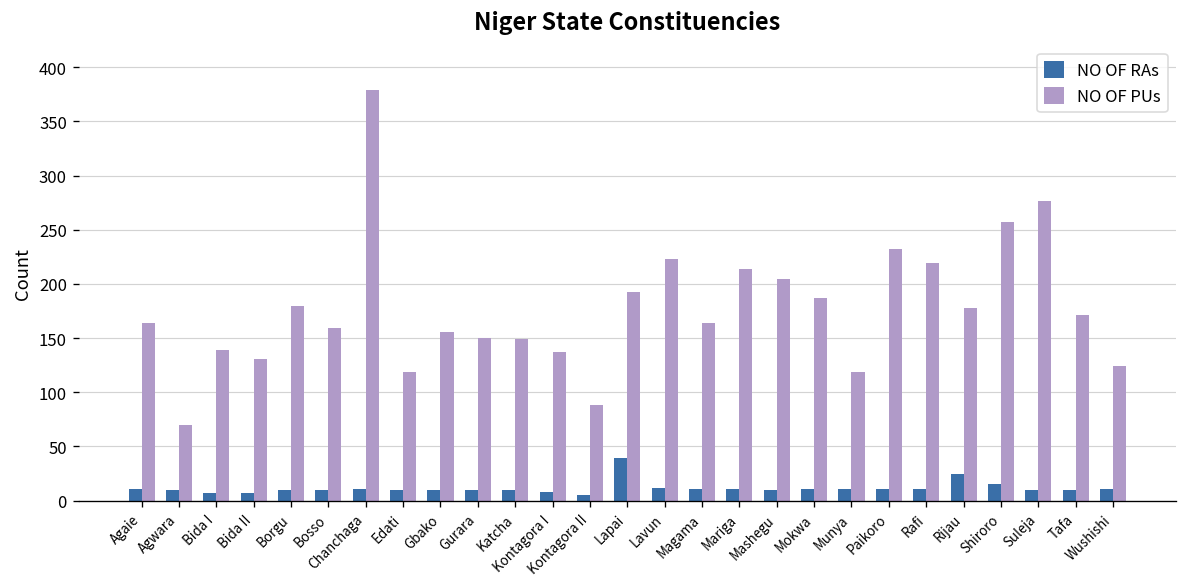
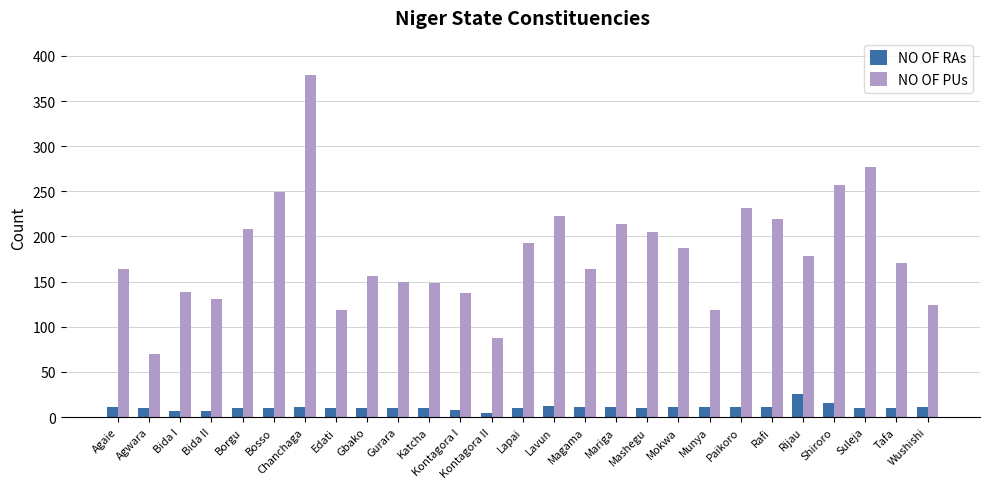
  {
    "NO OF RAs": {
      "Agaie": 10,
      "Agwara": 10,
      "Bida I": 10,
      "Bida II": 10,
      "Borgu": 10,
      "Bosso": 10,
      "Chanchaga": 10,
      "Edati": 10,
      "Gbako": 10,
      "Gurara": 10,
      "Katcha": 10,
      "Kontagora I": 10,
      "Kontagora II": 10,
-     "Lapai": 40,
+     "Lapai": 10,
      "Lavun": 10,
      "Magama": 10,
      "Mariga": 10,
      "Mashegu": 10,
      "Mokwa": 10,
      "Munya": 10,
      "Paikoro": 10,
      "Rafi": 10,
      "Rijau": 30,
      "Shiroro": 20,
      "Suleja": 10,
      "Tafa": 10,
      "Wushishi": 10
    },
    "NO OF PUs": {
      "Agaie": 160,
      "Agwara": 70,
      "Bida I": 140,
      "Bida II": 130,
-     "Borgu": 180,
-     "Bosso": 160,
+     "Borgu": 210,
+     "Bosso": 250,
      "Chanchaga": 380,
      "Edati": 120,
      "Gbako": 160,
      "Gurara": 150,
      "Katcha": 150,
      "Kontagora I": 140,
      "Kontagora II": 90,
      "Lapai": 190,
      "Lavun": 220,
      "Magama": 160,
      "Mariga": 210,
      "Mashegu": 210,
      "Mokwa": 190,
      "Munya": 120,
      "Paikoro": 230,
      "Rafi": 220,
      "Rijau": 180,
      "Shiroro": 260,
      "Suleja": 280,
      "Tafa": 170,
      "Wushishi": 120
    }
  }
